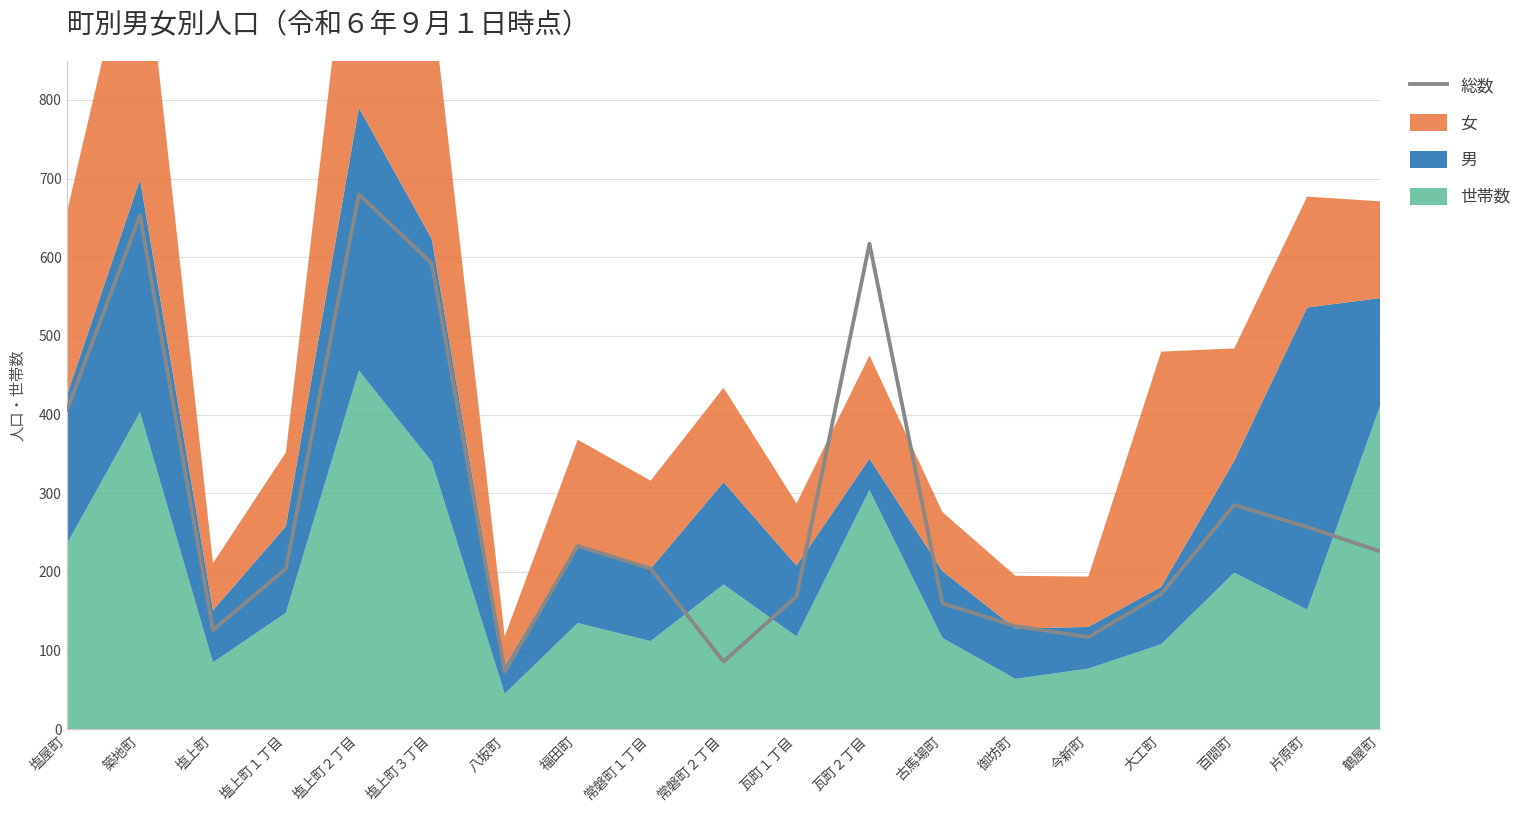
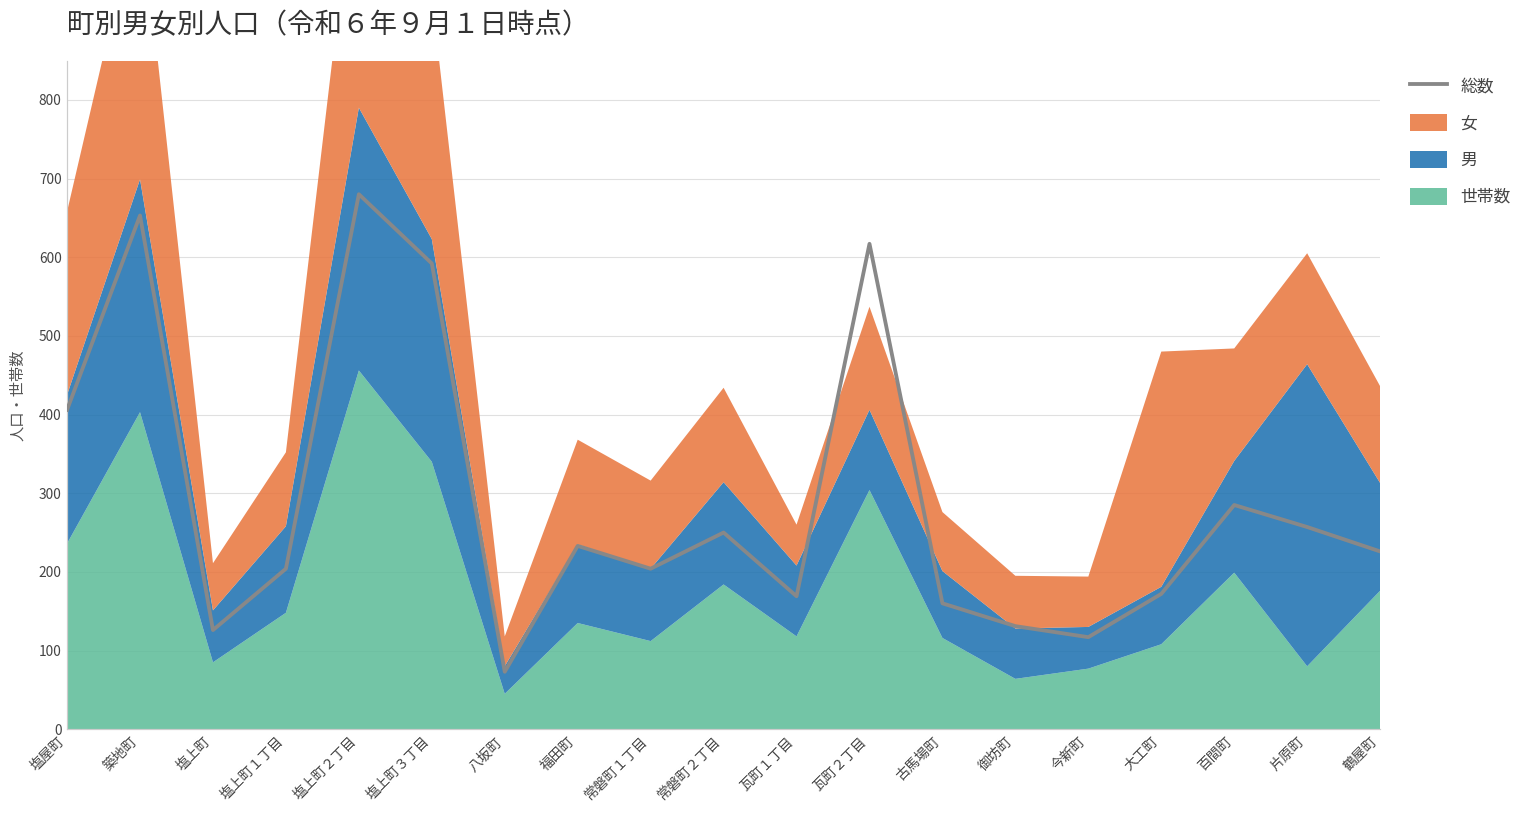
  {
    "総数": {
      "塩屋町": 410,
      "築地町": 650,
      "塩上町": 130,
      "塩上町１丁目": 200,
      "塩上町２丁目": 680,
      "塩上町３丁目": 590,
      "八坂町": 70,
-     "常磐町２丁目": 90,
+     "常磐町２丁目": 250,
      "瓦町１丁目": 170,
      "瓦町２丁目": 620,
      "古馬場町": 160,
      "今新町": 120,
      "大工町": 170,
      "百間町": 290,
      "片原町": 260,
      "鶴屋町": 230
    },
    "世帯数": {
      "塩屋町": 240,
      "築地町": 400,
      "塩上町": 90,
      "塩上町１丁目": 150,
      "塩上町２丁目": 460,
      "塩上町３丁目": 340,
      "八坂町": 50,
      "福田町": 140,
      "常磐町１丁目": 110,
      "常磐町２丁目": 180,
      "瓦町１丁目": 120,
      "瓦町２丁目": 300,
      "古馬場町": 120,
      "御坊町": 60,
      "今新町": 80,
      "大工町": 110,
      "百間町": 200,
-     "片原町": 150,
-     "鶴屋町": 410
+     "片原町": 80,
+     "鶴屋町": 180
    },
    "男": {
      "塩屋町": 190,
      "築地町": 300,
      "塩上町": 70,
      "塩上町１丁目": 110,
      "塩上町２丁目": 330,
      "塩上町３丁目": 280,
      "八坂町": 40,
      "常磐町２丁目": 130,
      "瓦町１丁目": 90,
-     "瓦町２丁目": 40,
+     "瓦町２丁目": 100,
      "古馬場町": 90,
      "今新町": 50,
      "大工町": 70,
      "百間町": 140,
      "片原町": 380,
      "鶴屋町": 140
    },
    "女": {
      "塩屋町": 230,
      "塩上町": 60,
      "塩上町１丁目": 90,
      "八坂町": 40,
      "福田町": 130,
      "常磐町１丁目": 110,
      "常磐町２丁目": 120,
-     "瓦町１丁目": 80,
+     "瓦町１丁目": 50,
      "瓦町２丁目": 130,
      "古馬場町": 80,
      "御坊町": 70,
      "今新町": 60,
      "大工町": 300,
      "百間町": 140,
      "片原町": 140,
      "鶴屋町": 120
    }
  }
